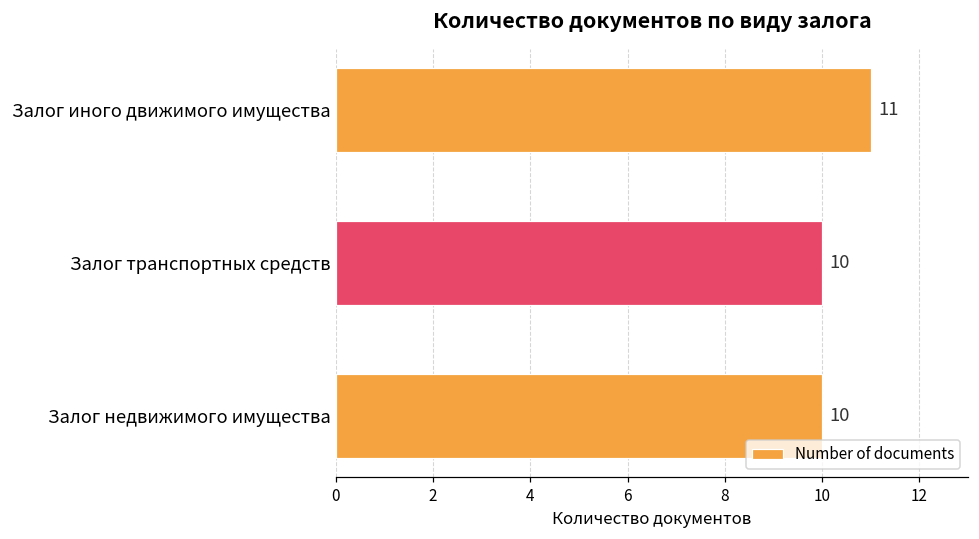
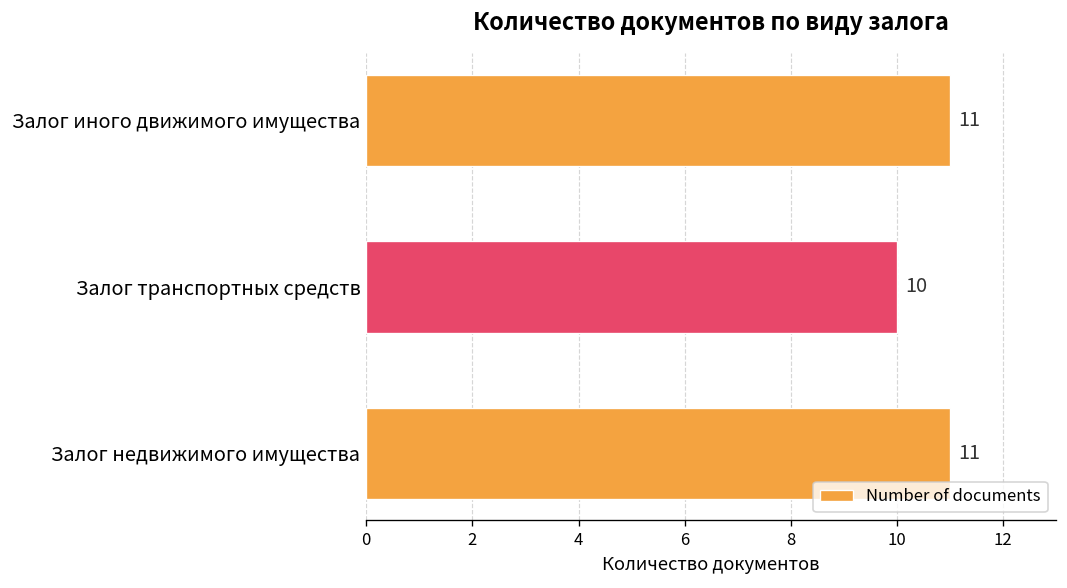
  {
    "Залог иного движимого имущества": 11,
    "Залог транспортных средств": 10,
-   "Залог недвижимого имущества": 10
+   "Залог недвижимого имущества": 11
  }
